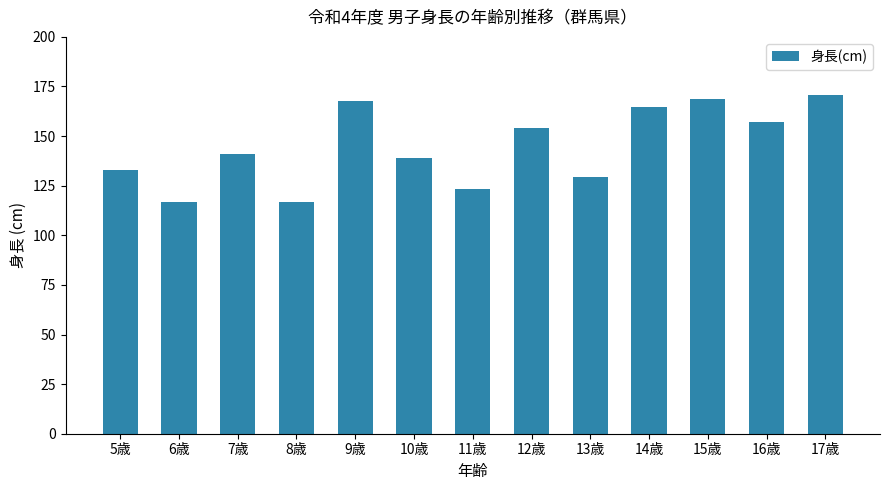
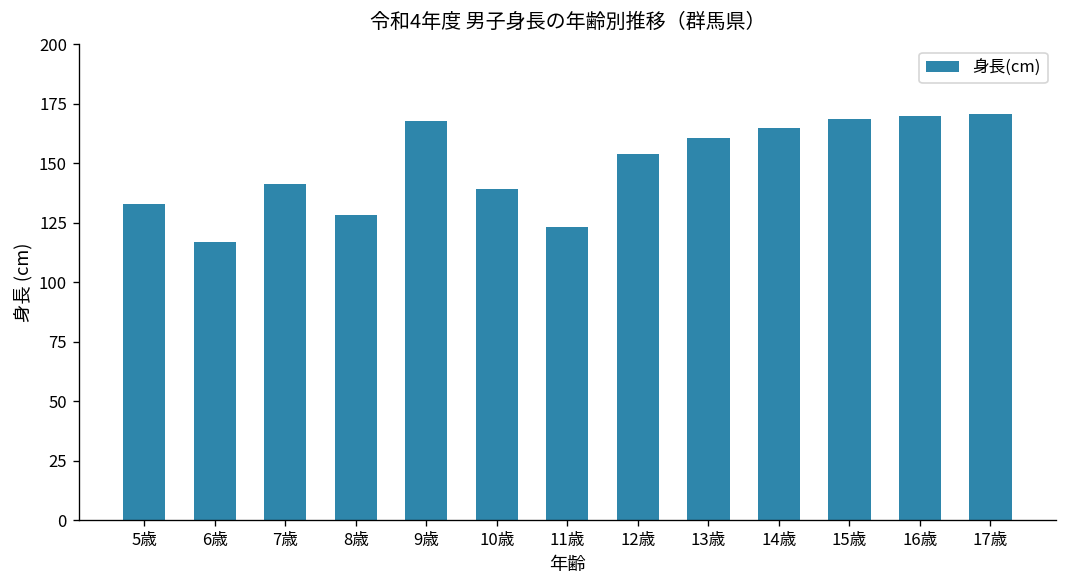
  {
    "5歳": 133,
    "6歳": 117,
    "7歳": 141,
-   "8歳": 117,
+   "8歳": 128,
    "9歳": 168,
    "10歳": 139,
    "11歳": 123,
    "12歳": 154,
-   "13歳": 129,
+   "13歳": 161,
    "14歳": 165,
    "15歳": 169,
-   "16歳": 157,
+   "16歳": 170,
    "17歳": 171
  }
